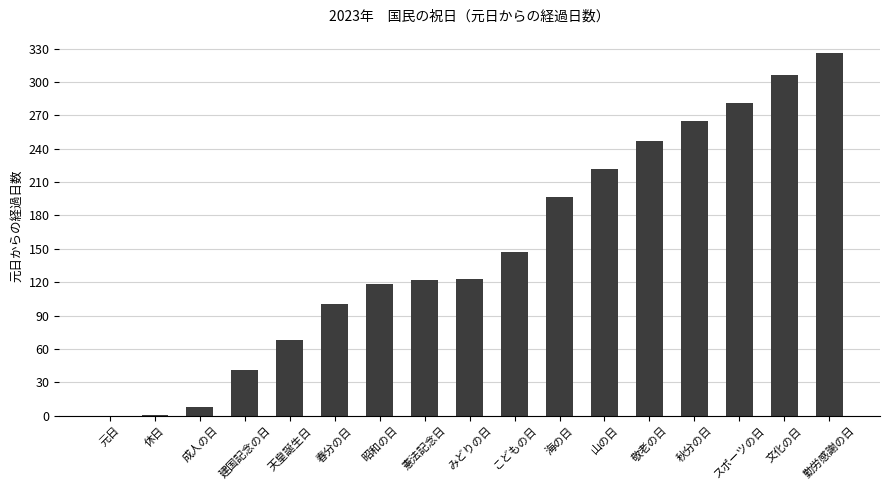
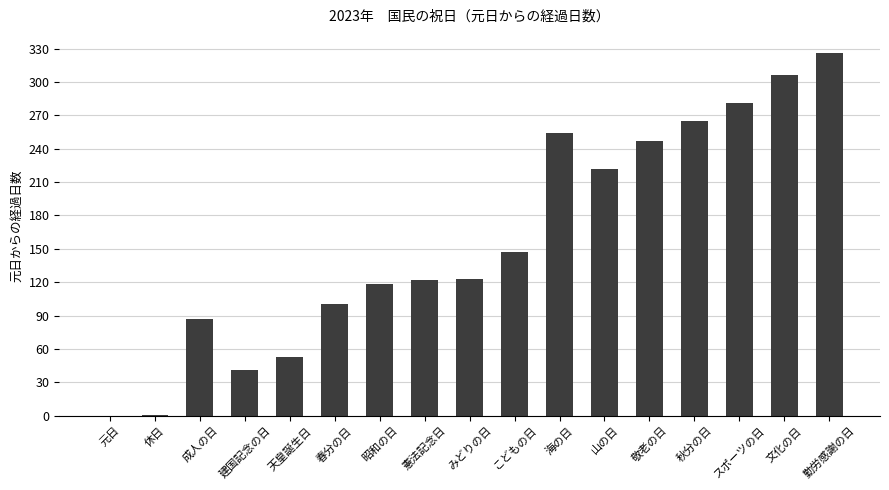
  {
    "元日": 0,
-   "成人の日": 8,
+   "成人の日": 87,
    "建国記念の日": 41,
-   "天皇誕生日": 68,
+   "天皇誕生日": 53,
    "春分の日": 100,
    "昭和の日": 118,
    "憲法記念日": 122,
    "みどりの日": 123,
    "こどもの日": 147,
-   "海の日": 197,
+   "海の日": 254,
    "山の日": 222,
    "敬老の日": 247,
    "秋分の日": 265,
    "スポーツの日": 281,
    "文化の日": 306,
    "勤労感謝の日": 326
  }
